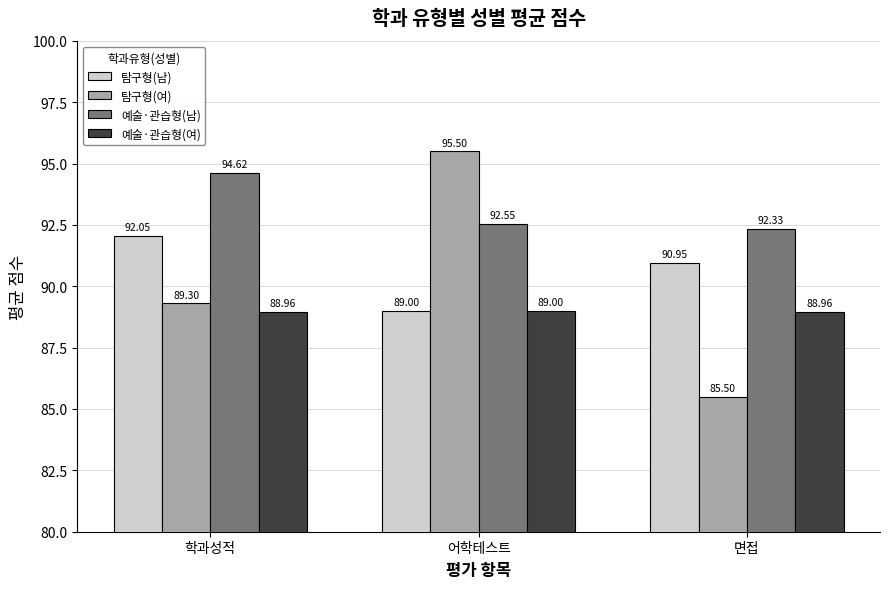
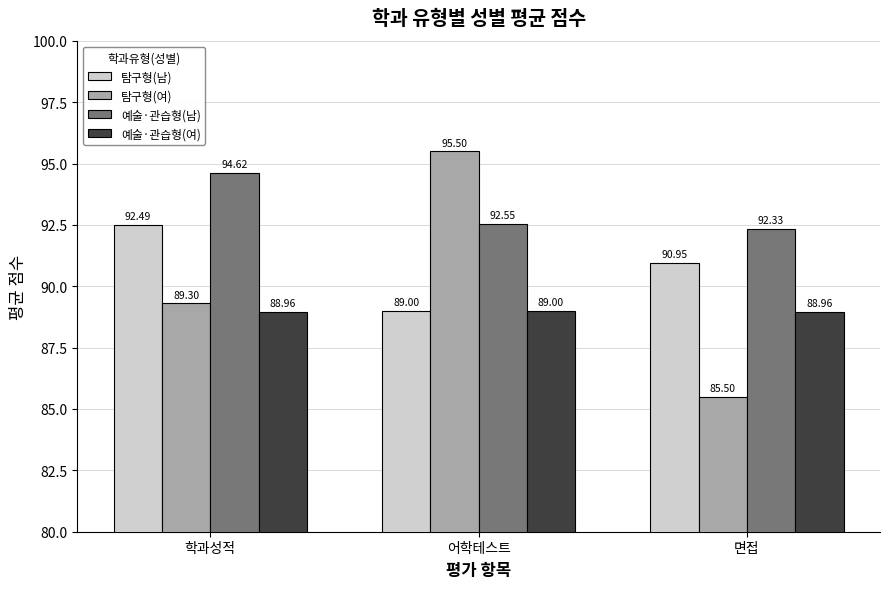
  {
    "탐구형(남)": {
-     "학과성적": 92.05,
+     "학과성적": 92.49,
      "어학테스트": 89.00,
      "면접": 90.95
    },
    "탐구형(여)": {
      "학과성적": 89.30,
      "어학테스트": 95.50,
      "면접": 85.50
    },
    "예술·관습형(남)": {
      "학과성적": 94.62,
      "어학테스트": 92.55,
      "면접": 92.33
    },
    "예술·관습형(여)": {
      "학과성적": 88.96,
      "어학테스트": 89.00,
      "면접": 88.96
    }
  }
